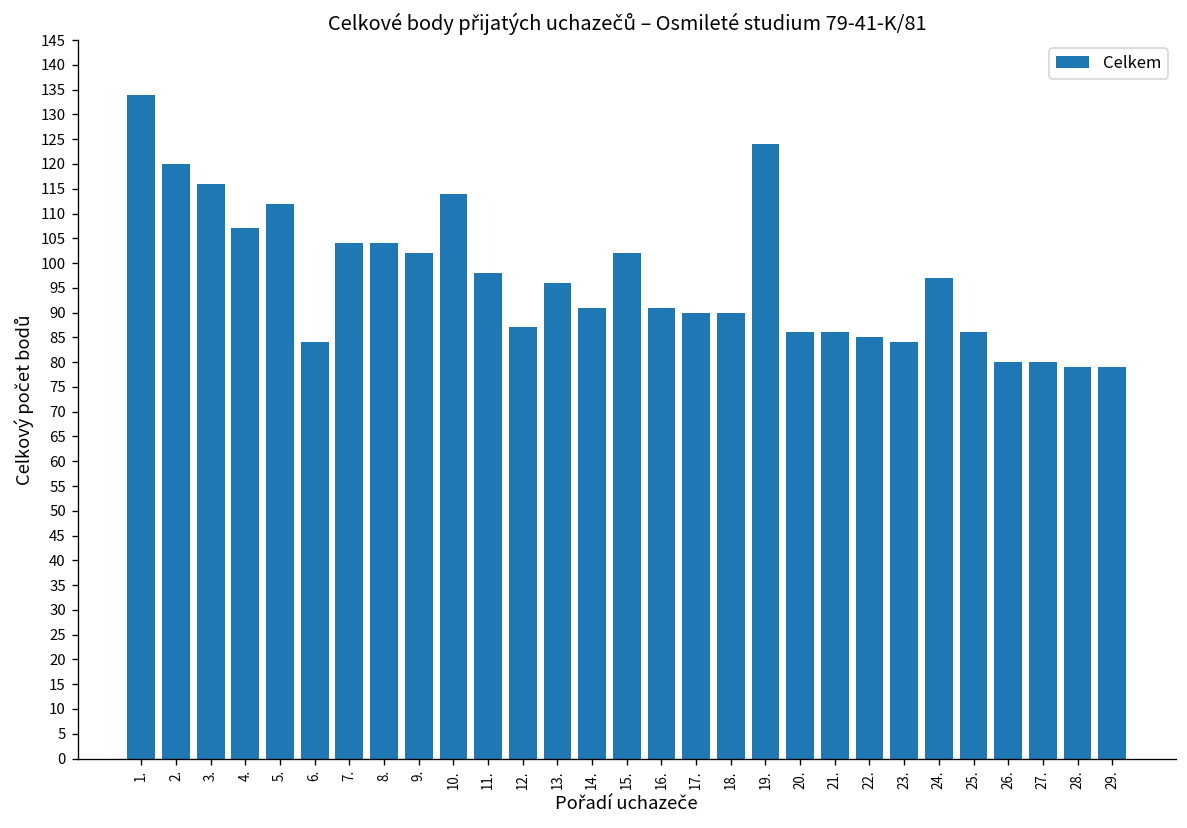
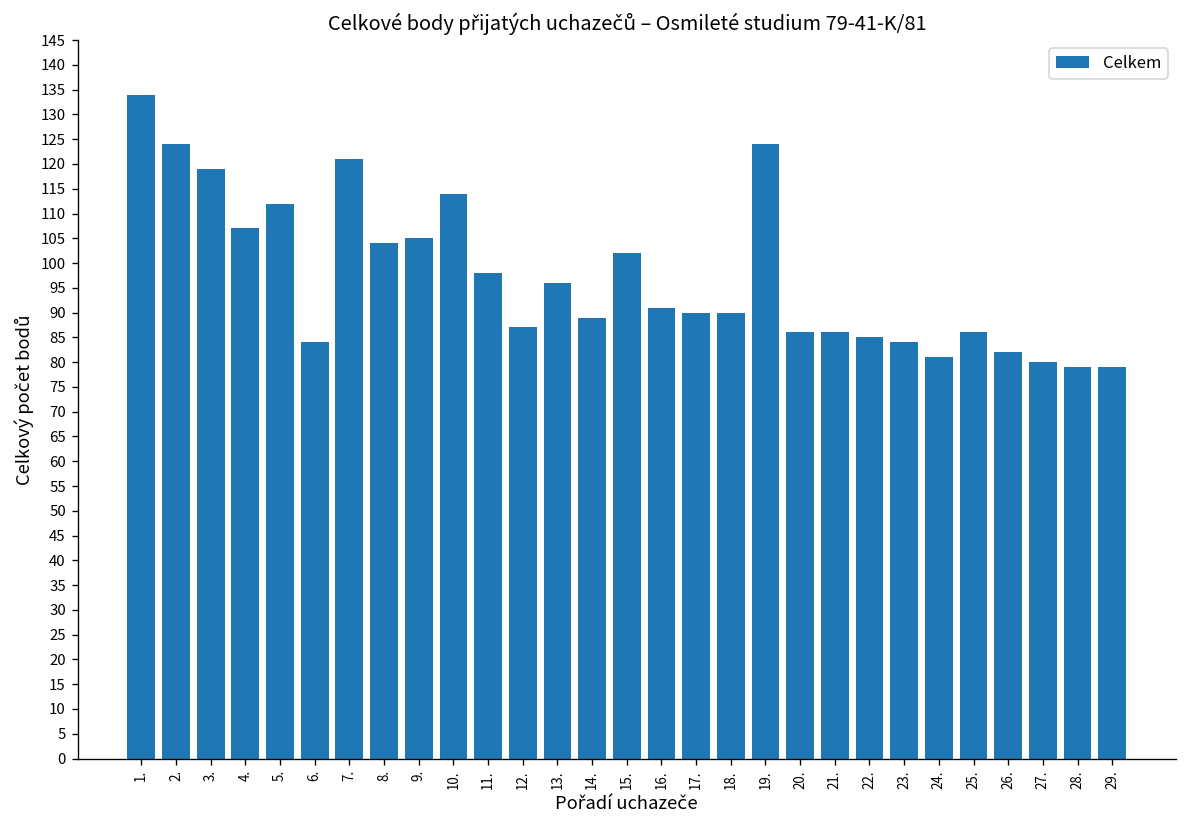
  {
    "1.": 134,
-   "2.": 120,
-   "3.": 116,
+   "2.": 124,
+   "3.": 119,
    "4.": 107,
    "5.": 112,
    "6.": 84,
-   "7.": 104,
+   "7.": 121,
    "8.": 104,
-   "9.": 102,
+   "9.": 105,
    "10.": 114,
    "11.": 98,
    "12.": 87,
    "13.": 96,
-   "14.": 91,
+   "14.": 89,
    "15.": 102,
    "16.": 91,
    "17.": 90,
    "18.": 90,
    "19.": 124,
    "20.": 86,
    "21.": 86,
    "22.": 85,
    "23.": 84,
-   "24.": 97,
+   "24.": 81,
    "25.": 86,
-   "26.": 80,
+   "26.": 82,
    "27.": 80,
    "28.": 79,
    "29.": 79
  }
